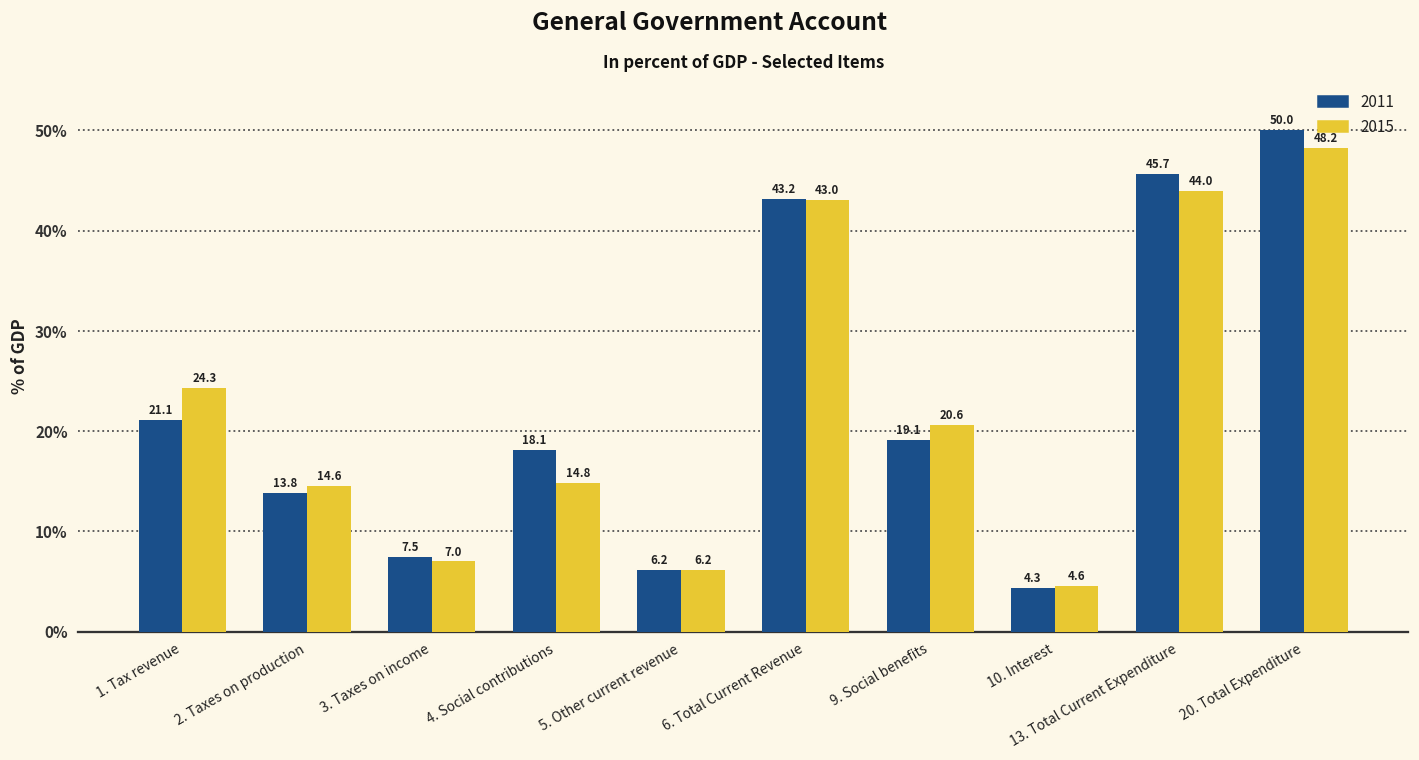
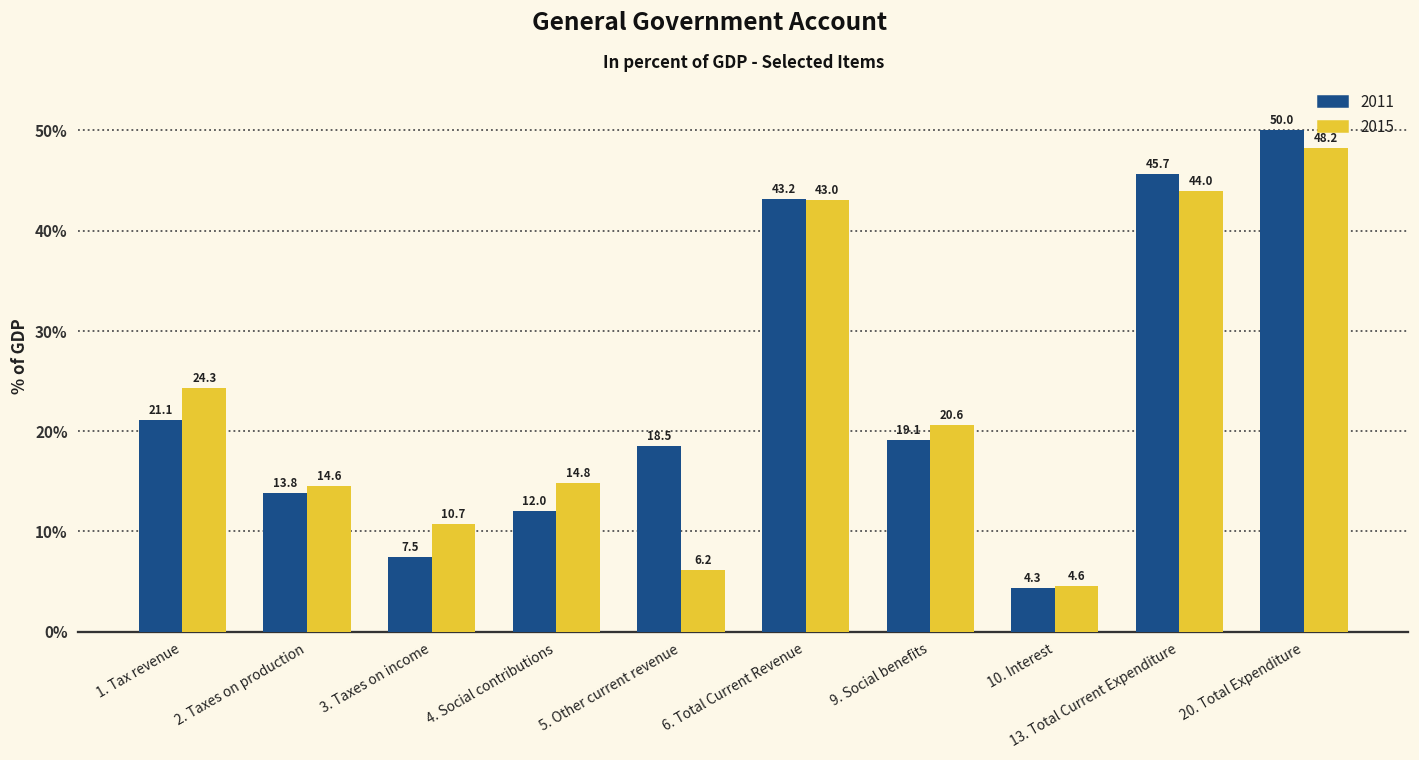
  {
    "2011": {
      "1. Tax revenue": 21.1,
      "2. Taxes on production": 13.8,
      "3. Taxes on income": 7.5,
-     "4. Social contributions": 18.1,
-     "5. Other current revenue": 6.2,
+     "4. Social contributions": 12.0,
+     "5. Other current revenue": 18.5,
      "6. Total Current Revenue": 43.2,
      "9. Social benefits": 19.1,
      "10. Interest": 4.3,
      "13. Total Current Expenditure": 45.7,
      "20. Total Expenditure": 50.0
    },
    "2015": {
      "1. Tax revenue": 24.3,
      "2. Taxes on production": 14.6,
-     "3. Taxes on income": 7.0,
+     "3. Taxes on income": 10.7,
      "4. Social contributions": 14.8,
      "5. Other current revenue": 6.2,
      "6. Total Current Revenue": 43.0,
      "9. Social benefits": 20.6,
      "10. Interest": 4.6,
      "13. Total Current Expenditure": 44.0,
      "20. Total Expenditure": 48.2
    }
  }
